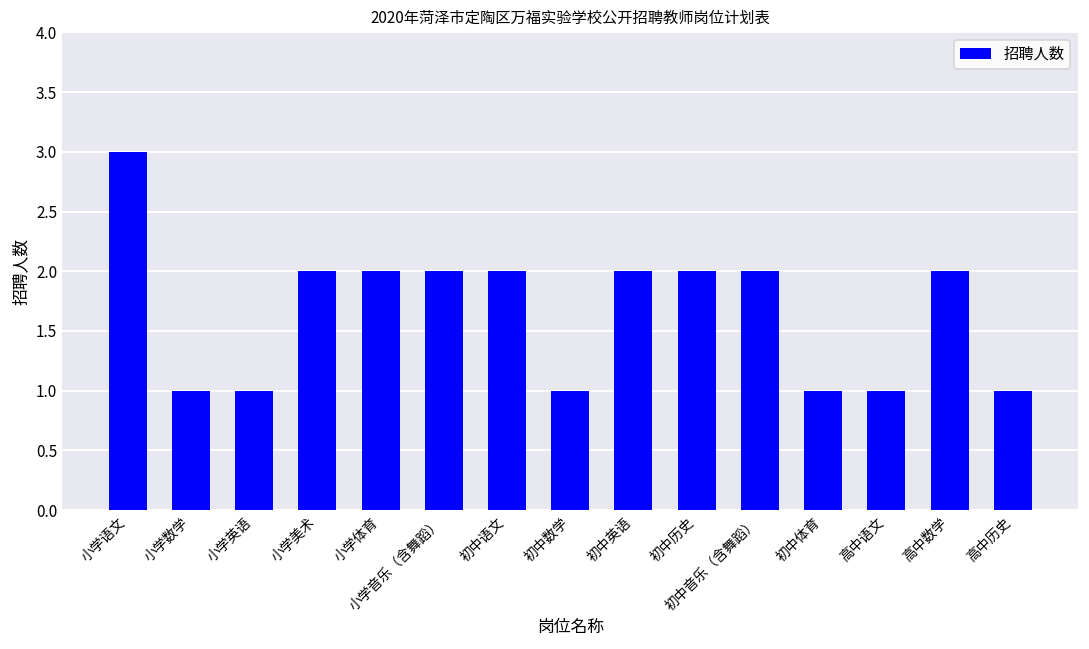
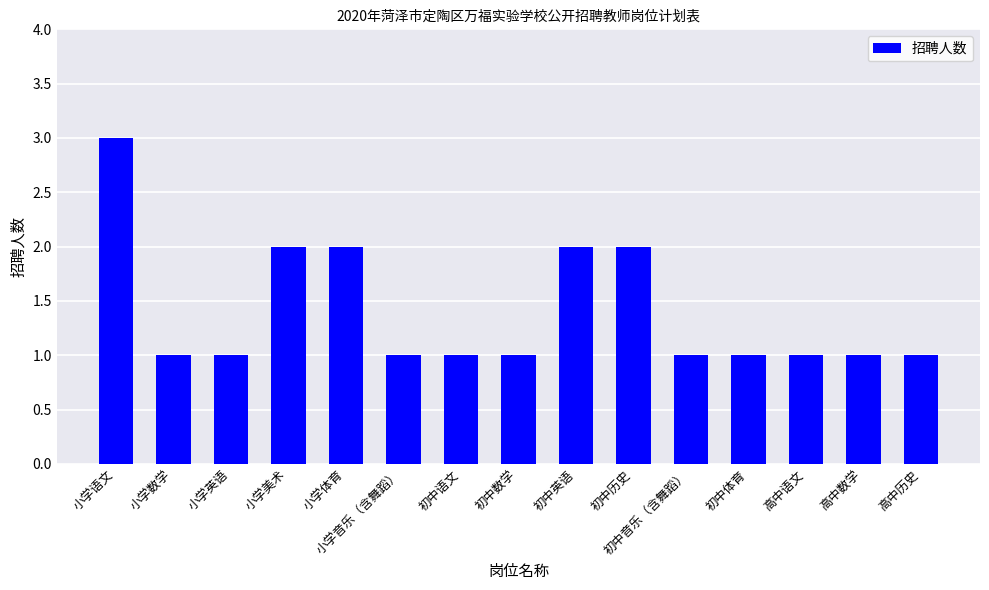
  {
    "小学语文": 3,
    "小学数学": 1,
    "小学英语": 1,
    "小学美术": 2,
    "小学体育": 2,
-   "小学音乐（含舞蹈）": 2,
-   "初中语文": 2,
+   "小学音乐（含舞蹈）": 1,
+   "初中语文": 1,
    "初中数学": 1,
    "初中英语": 2,
    "初中历史": 2,
-   "初中音乐（含舞蹈）": 2,
+   "初中音乐（含舞蹈）": 1,
    "初中体育": 1,
    "高中语文": 1,
-   "高中数学": 2,
+   "高中数学": 1,
    "高中历史": 1
  }
